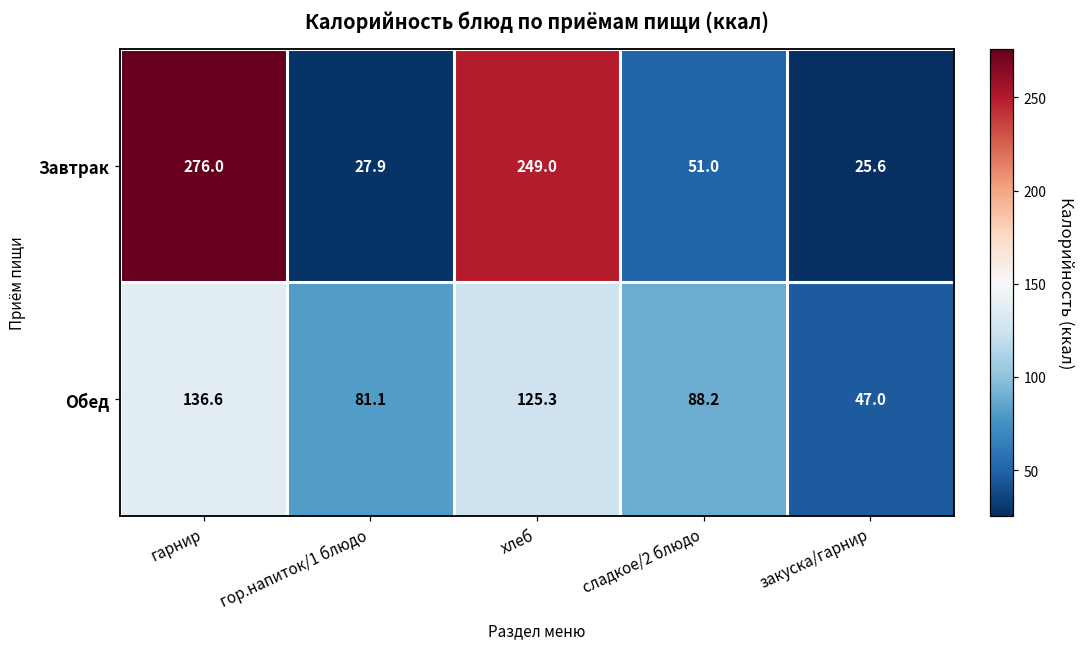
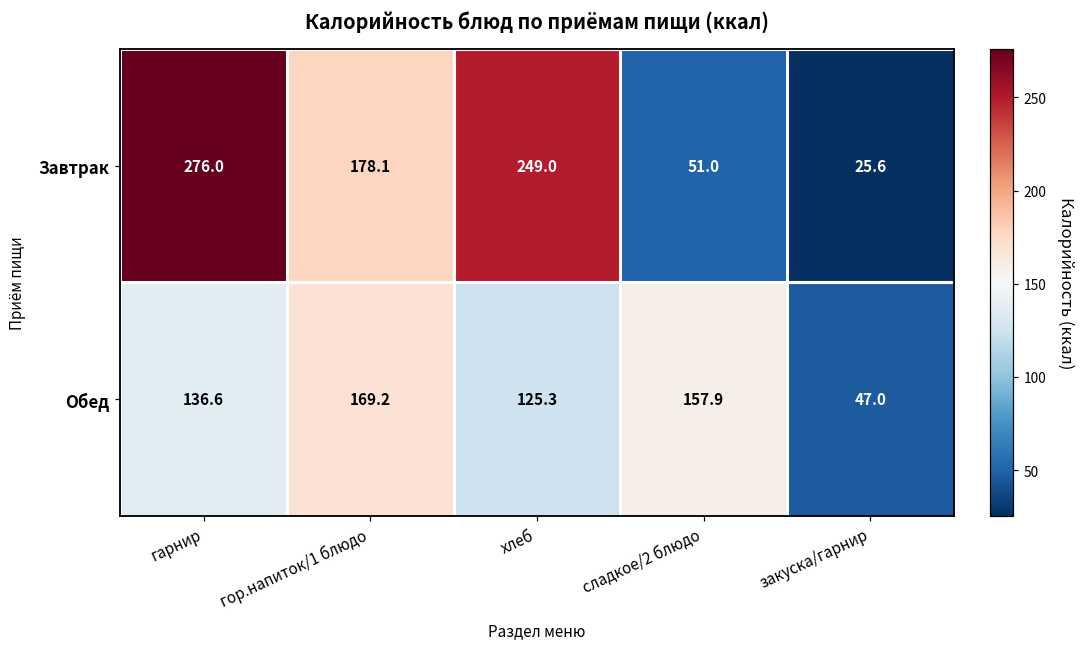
  {
    "Завтрак": {
      "гарнир": 276.0,
-     "гор.напиток/1 блюдо": 27.9,
+     "гор.напиток/1 блюдо": 178.1,
      "хлеб": 249.0,
      "сладкое/2 блюдо": 51.0,
      "закуска/гарнир": 25.6
    },
    "Обед": {
      "гарнир": 136.6,
-     "гор.напиток/1 блюдо": 81.1,
+     "гор.напиток/1 блюдо": 169.2,
      "хлеб": 125.3,
-     "сладкое/2 блюдо": 88.2,
+     "сладкое/2 блюдо": 157.9,
      "закуска/гарнир": 47.0
    }
  }
